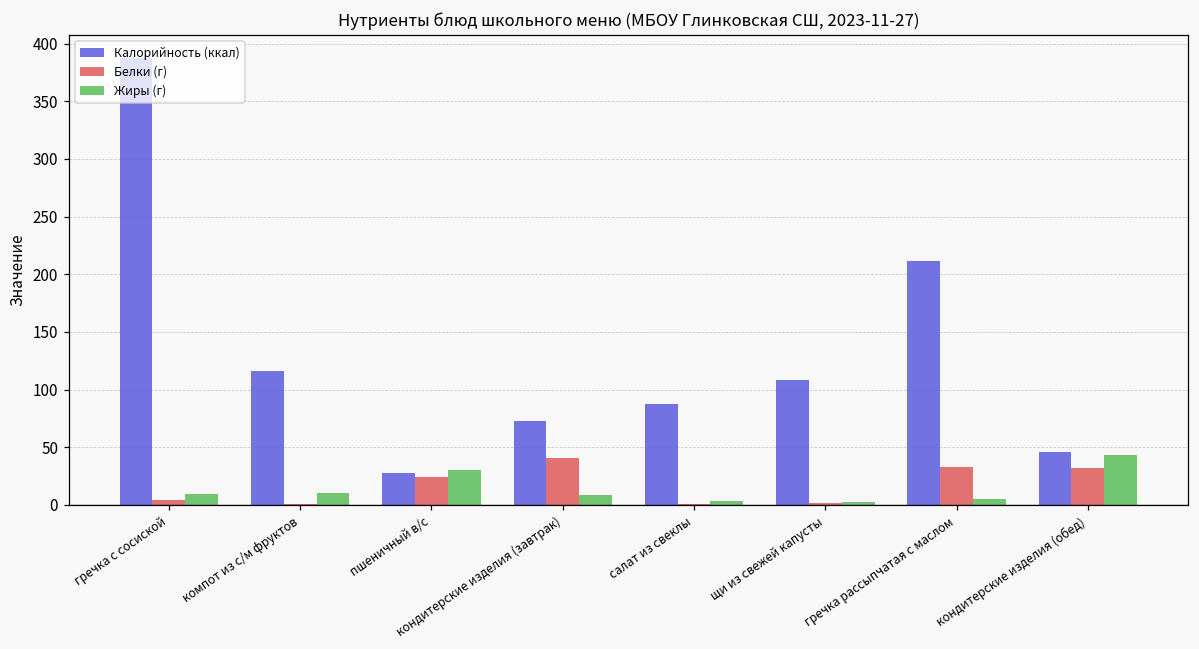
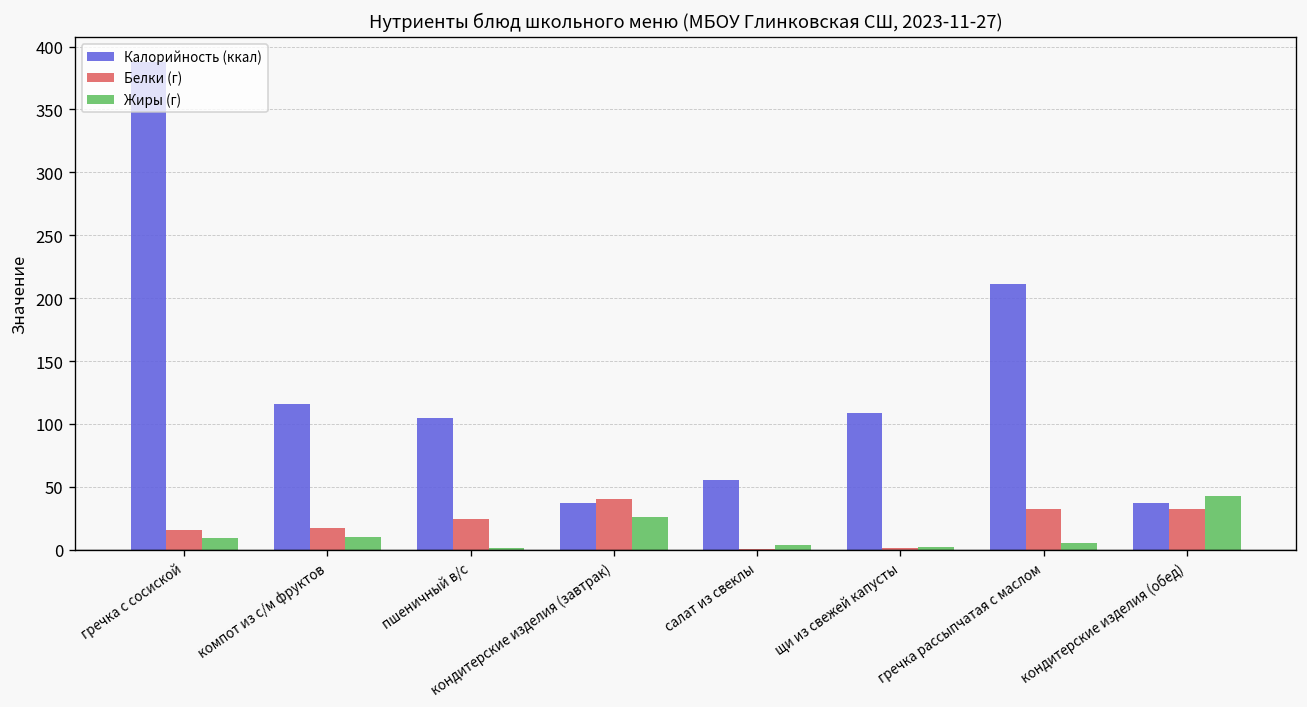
  {
    "Калорийность (ккал)": {
      "компот из с/м фруктов": 116,
-     "пшеничный в/с": 28,
-     "кондитерские изделия (завтрак)": 72,
-     "салат из свеклы": 87,
+     "пшеничный в/с": 105,
+     "кондитерские изделия (завтрак)": 37,
+     "салат из свеклы": 56,
      "щи из свежей капусты": 109,
      "гречка рассыпчатая с маслом": 211,
-     "кондитерские изделия (обед)": 46
+     "кондитерские изделия (обед)": 37
    },
    "Белки (г)": {
-     "гречка с сосиской": 5,
-     "компот из с/м фруктов": 1,
+     "гречка с сосиской": 16,
+     "компот из с/м фруктов": 18,
      "пшеничный в/с": 24,
      "кондитерские изделия (завтрак)": 41,
      "гречка рассыпчатая с маслом": 32,
      "кондитерские изделия (обед)": 32
    },
    "Жиры (г)": {
      "гречка с сосиской": 9,
      "компот из с/м фруктов": 11,
-     "пшеничный в/с": 30,
-     "кондитерские изделия (завтрак)": 9,
+     "пшеничный в/с": 1,
+     "кондитерские изделия (завтрак)": 26,
      "салат из свеклы": 4,
      "щи из свежей капусты": 3,
      "гречка рассыпчатая с маслом": 5,
      "кондитерские изделия (обед)": 43
    }
  }
